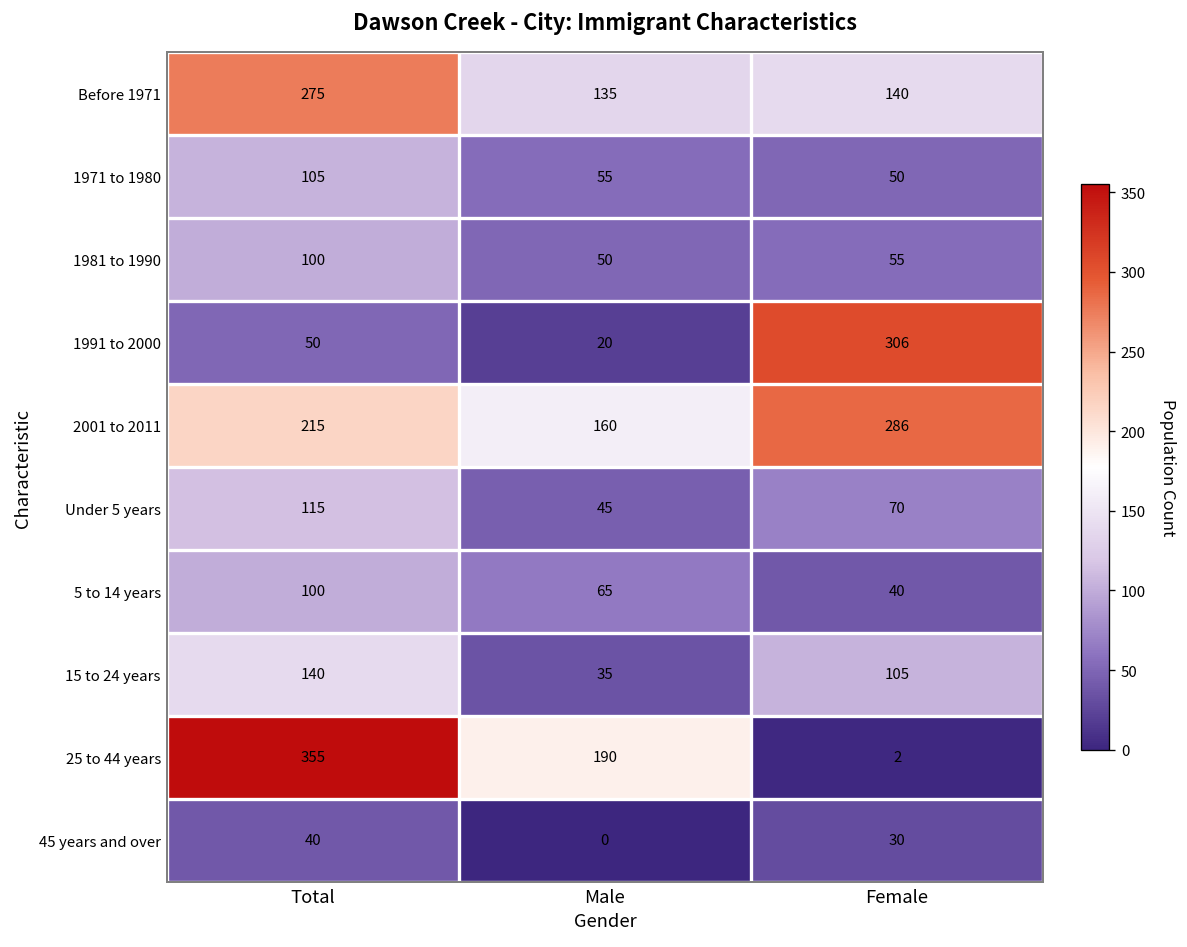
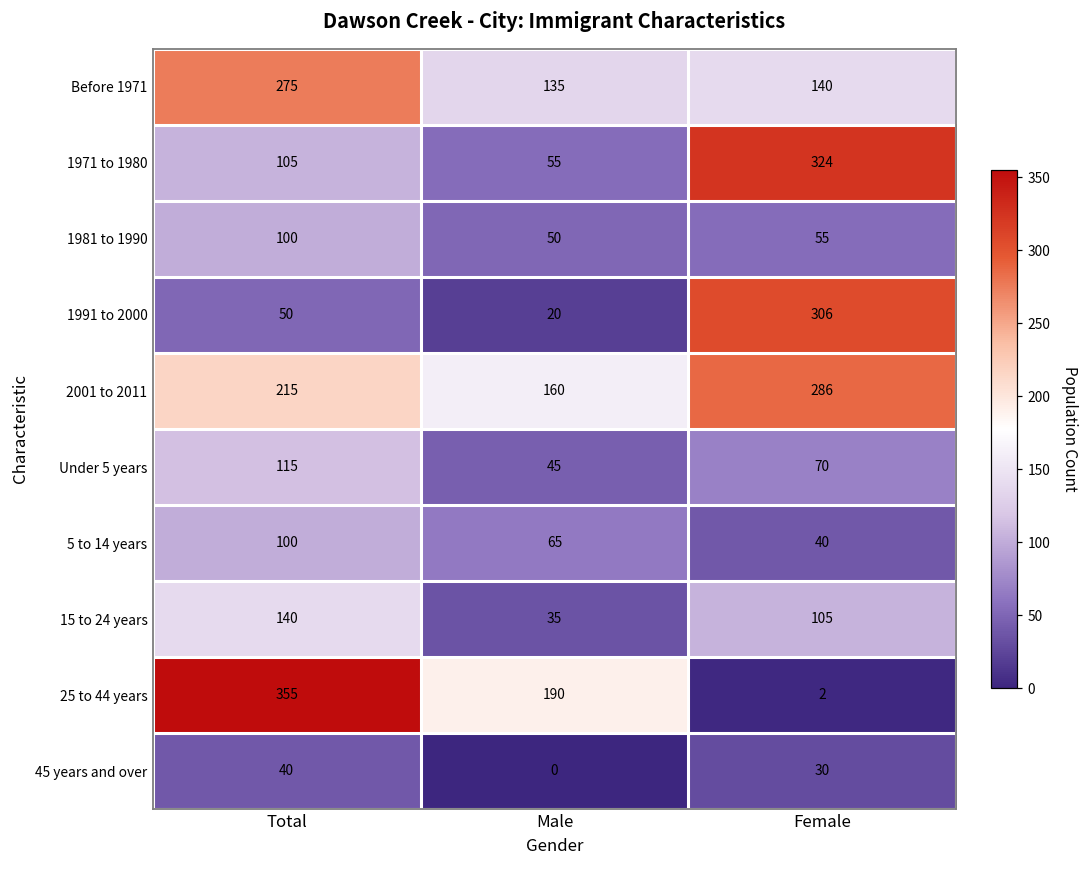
  {
    "Before 1971": {
      "Total": 275,
      "Male": 135,
      "Female": 140
    },
    "1971 to 1980": {
      "Total": 105,
      "Male": 55,
-     "Female": 50
+     "Female": 324
    },
    "1981 to 1990": {
      "Total": 100,
      "Male": 50,
      "Female": 55
    },
    "1991 to 2000": {
      "Total": 50,
      "Male": 20,
      "Female": 306
    },
    "2001 to 2011": {
      "Total": 215,
      "Male": 160,
      "Female": 286
    },
    "Under 5 years": {
      "Total": 115,
      "Male": 45,
      "Female": 70
    },
    "5 to 14 years": {
      "Total": 100,
      "Male": 65,
      "Female": 40
    },
    "15 to 24 years": {
      "Total": 140,
      "Male": 35,
      "Female": 105
    },
    "25 to 44 years": {
      "Total": 355,
      "Male": 190,
      "Female": 2
    },
    "45 years and over": {
      "Total": 40,
      "Male": 0,
      "Female": 30
    }
  }
